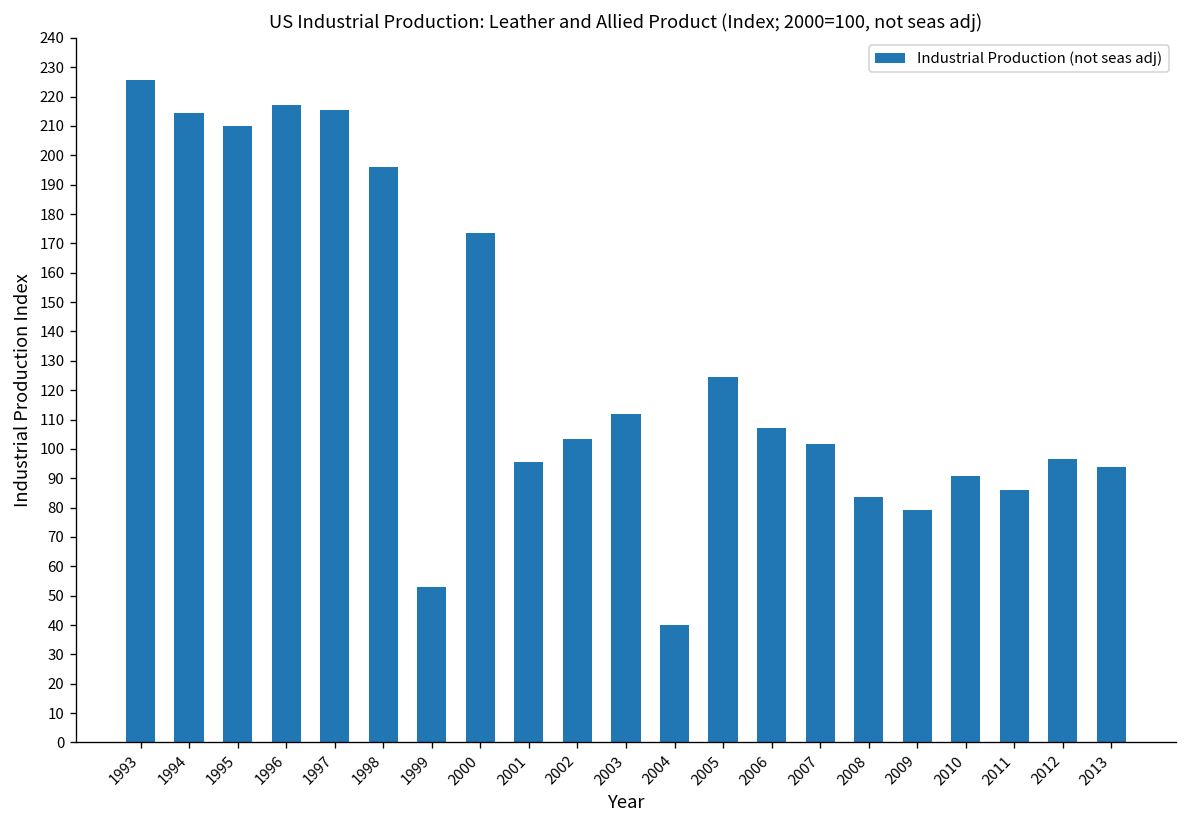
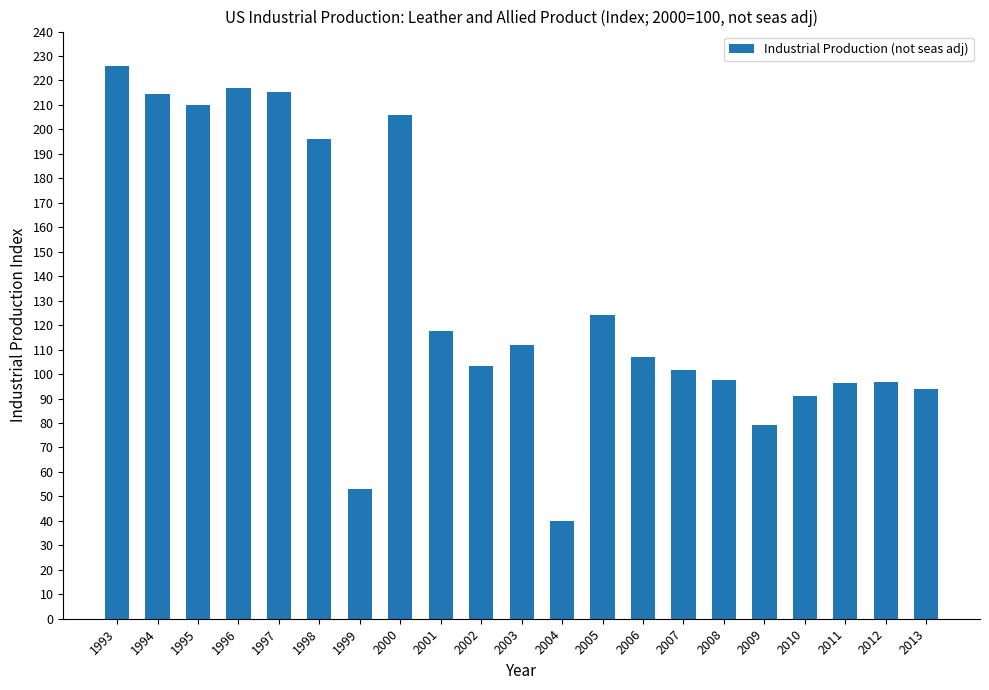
  {
    "1993": 226,
    "1994": 215,
    "1995": 210,
    "1996": 217,
    "1997": 215,
    "1998": 196,
    "1999": 53,
-   "2000": 174,
-   "2001": 96,
+   "2000": 206,
+   "2001": 118,
    "2002": 103,
    "2003": 112,
    "2004": 40,
    "2005": 124,
    "2006": 107,
    "2007": 102,
-   "2008": 84,
+   "2008": 98,
    "2009": 79,
    "2010": 91,
-   "2011": 86,
+   "2011": 97,
    "2012": 97,
    "2013": 94
  }
